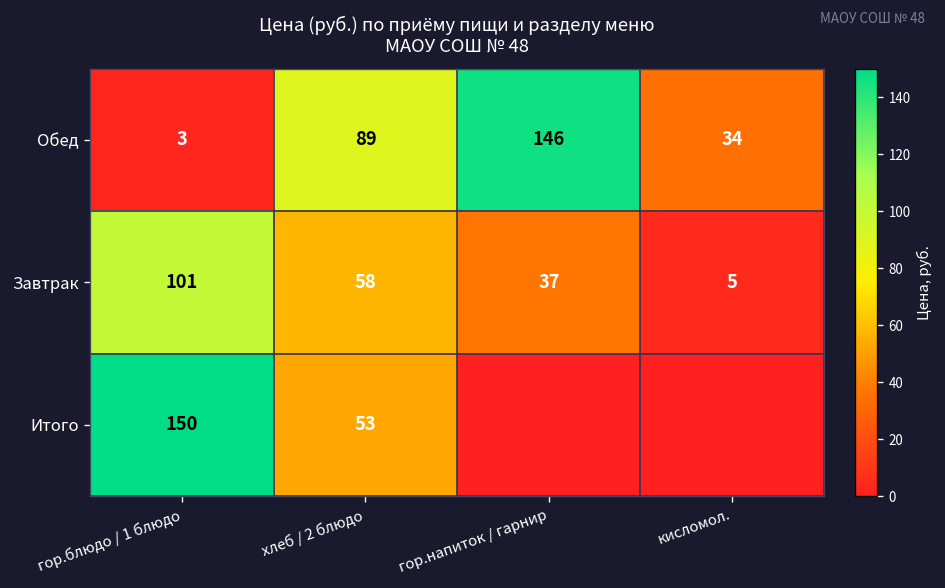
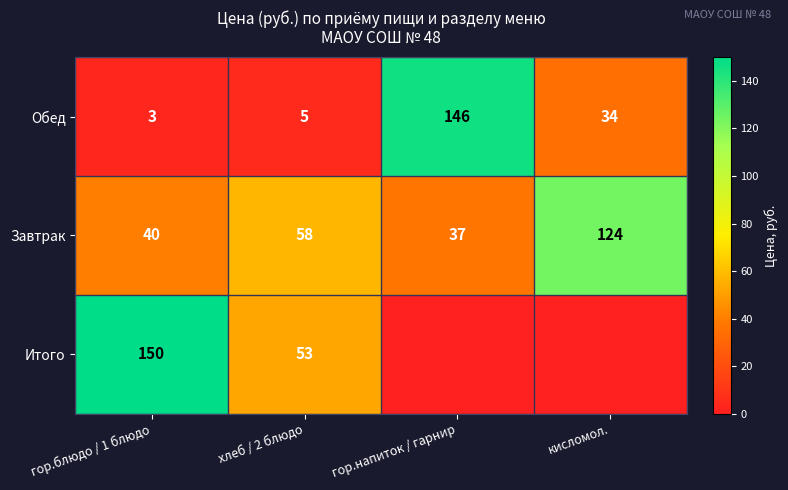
  {
    "Обед": {
      "гор.блюдо / 1 блюдо": 3,
-     "хлеб / 2 блюдо": 89,
+     "хлеб / 2 блюдо": 5,
      "гор.напиток / гарнир": 146,
      "кисломол.": 34
    },
    "Завтрак": {
-     "гор.блюдо / 1 блюдо": 101,
+     "гор.блюдо / 1 блюдо": 40,
      "хлеб / 2 блюдо": 58,
      "гор.напиток / гарнир": 37,
-     "кисломол.": 5
+     "кисломол.": 124
    },
    "Итого": {
      "гор.блюдо / 1 блюдо": 150,
      "хлеб / 2 блюдо": 53
    }
  }
